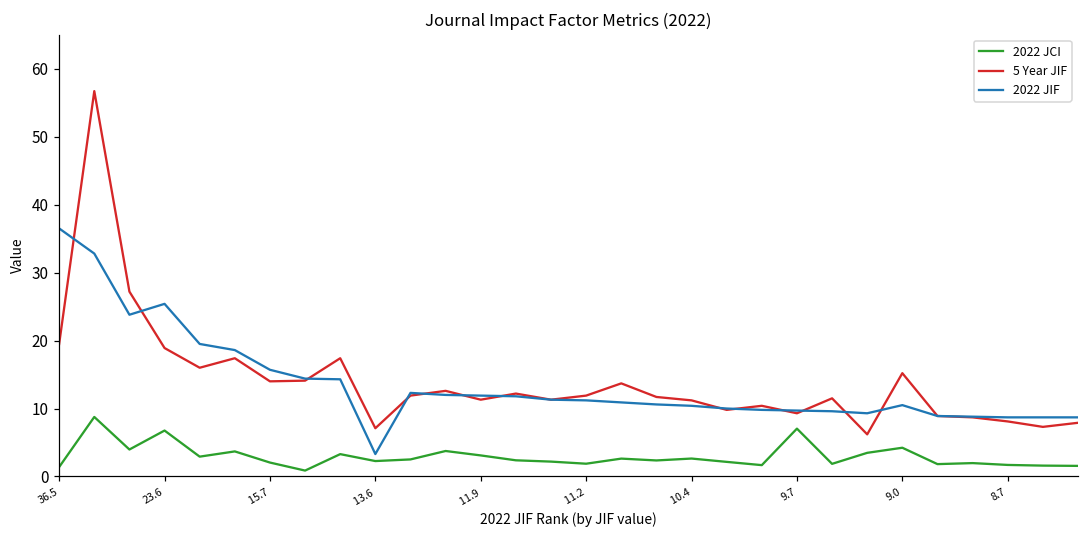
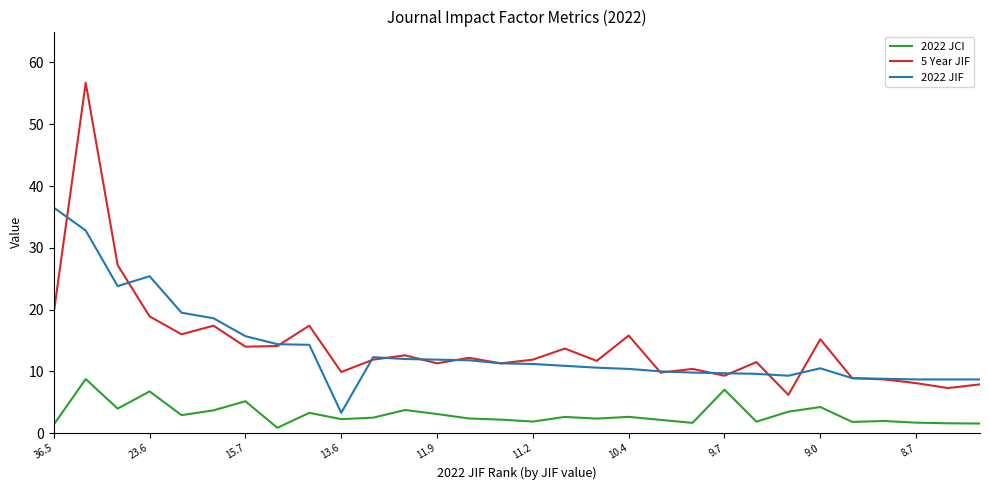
  {
    "2022 JCI": {
      "36.5": 1,
      "23.6": 7,
-     "15.7": 2,
+     "15.7": 5,
      "13.6": 2,
      "11.9": 3,
      "11.2": 2,
      "10.4": 3,
      "9.7": 7,
      "9.0": 4
    },
    "5 Year JIF": {
      "36.5": 20,
      "23.6": 19,
      "15.7": 14,
-     "13.6": 7,
+     "13.6": 10,
      "11.9": 11,
      "11.2": 12,
-     "10.4": 11,
+     "10.4": 16,
      "9.0": 15
    },
    "2022 JIF": {
      "36.5": 37,
      "23.6": 25,
      "15.7": 16,
      "13.6": 3,
      "11.9": 12,
      "11.2": 11,
      "10.4": 10,
      "9.0": 11
    }
  }
